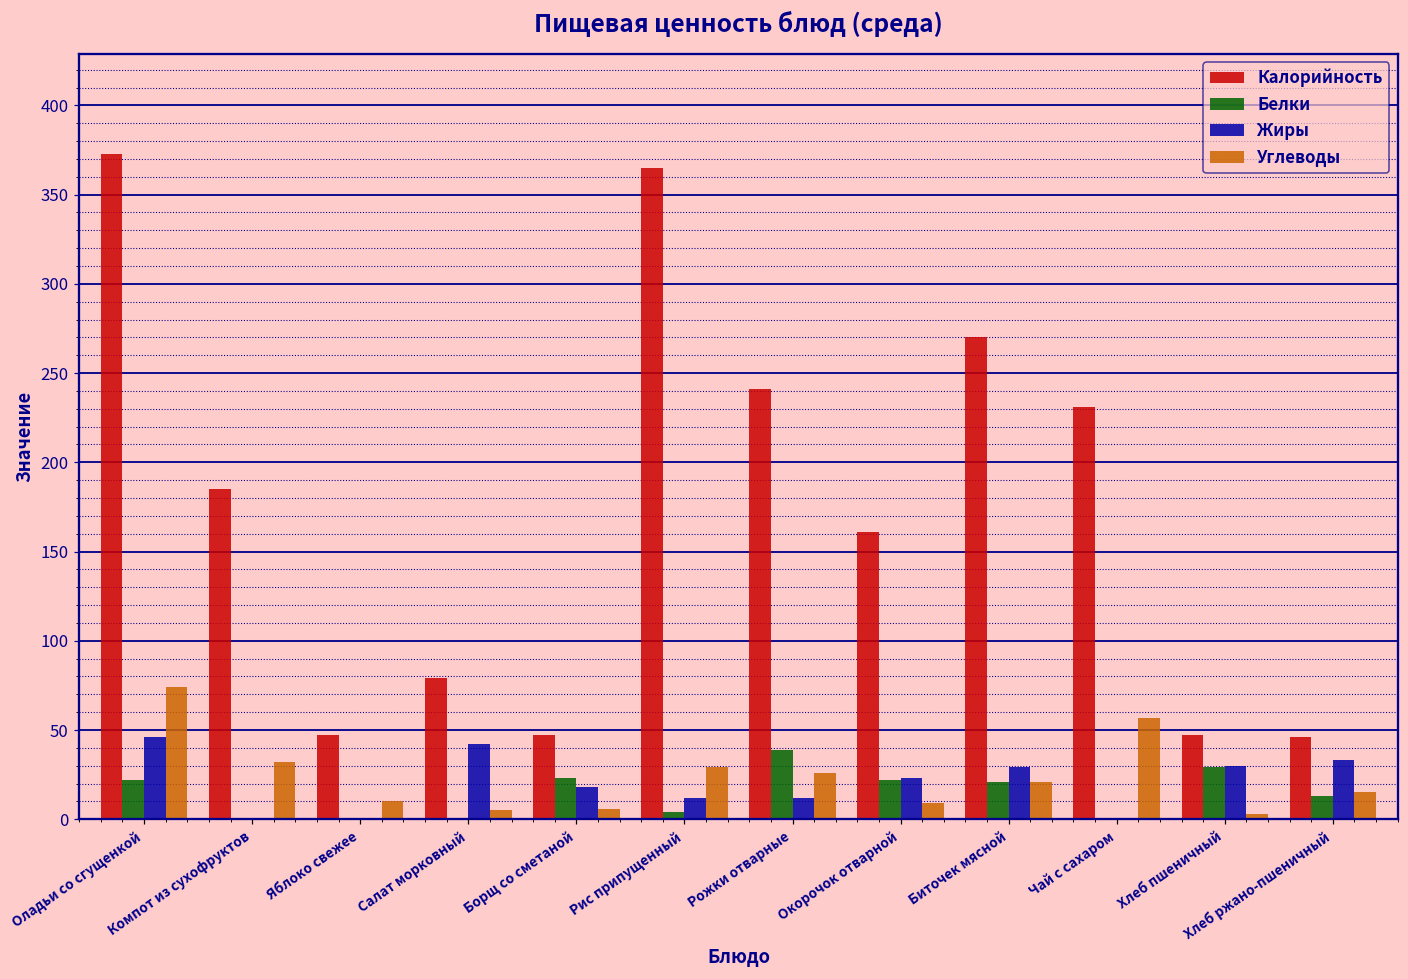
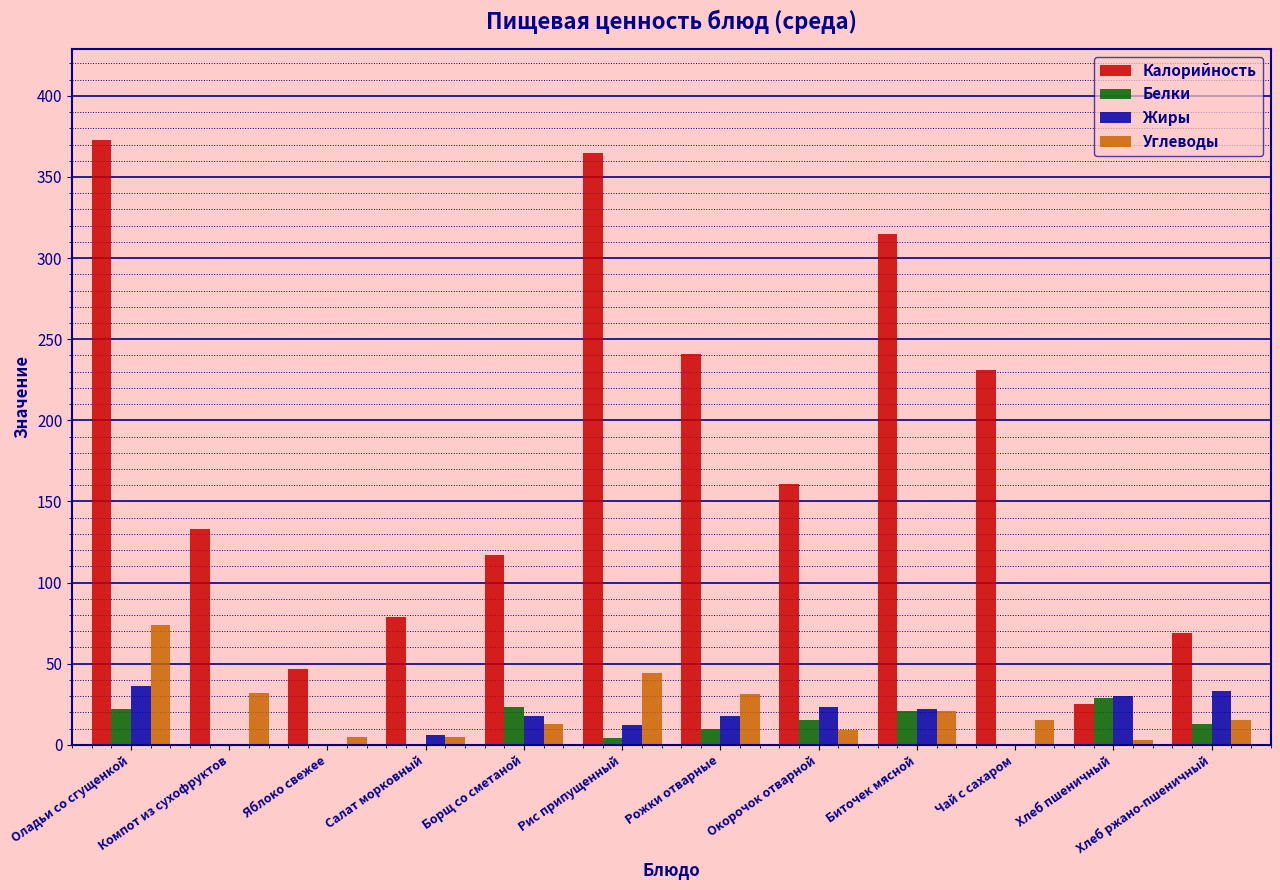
  {
    "Калорийность": {
      "Оладьи со сгущенкой": 373,
-     "Компот из сухофруктов": 185,
+     "Компот из сухофруктов": 133,
      "Яблоко свежее": 47,
      "Салат морковный": 79,
-     "Борщ со сметаной": 47,
+     "Борщ со сметаной": 117,
      "Рис припущенный": 365,
      "Рожки отварные": 241,
      "Окорочок отварной": 161,
-     "Биточек мясной": 270,
+     "Биточек мясной": 315,
      "Чай с сахаром": 231,
-     "Хлеб пшеничный": 47,
-     "Хлеб ржано-пшеничный": 46
+     "Хлеб пшеничный": 25,
+     "Хлеб ржано-пшеничный": 69
    },
    "Белки": {
      "Оладьи со сгущенкой": 22,
      "Компот из сухофруктов": 0,
      "Яблоко свежее": 0,
      "Салат морковный": 0,
      "Борщ со сметаной": 23,
      "Рис припущенный": 4,
-     "Рожки отварные": 39,
-     "Окорочок отварной": 22,
+     "Рожки отварные": 10,
+     "Окорочок отварной": 15,
      "Биточек мясной": 21,
      "Чай с сахаром": 0,
      "Хлеб пшеничный": 29,
      "Хлеб ржано-пшеничный": 13
    },
    "Жиры": {
-     "Оладьи со сгущенкой": 46,
+     "Оладьи со сгущенкой": 36,
      "Компот из сухофруктов": 0,
      "Яблоко свежее": 0,
-     "Салат морковный": 42,
+     "Салат морковный": 6,
      "Борщ со сметаной": 18,
      "Рис припущенный": 12,
-     "Рожки отварные": 12,
+     "Рожки отварные": 18,
      "Окорочок отварной": 23,
-     "Биточек мясной": 29,
+     "Биточек мясной": 22,
      "Чай с сахаром": 0,
      "Хлеб пшеничный": 30,
      "Хлеб ржано-пшеничный": 33
    },
    "Углеводы": {
      "Оладьи со сгущенкой": 74,
      "Компот из сухофруктов": 32,
-     "Яблоко свежее": 10,
+     "Яблоко свежее": 5,
      "Салат морковный": 5,
-     "Борщ со сметаной": 6,
-     "Рис припущенный": 29,
-     "Рожки отварные": 26,
+     "Борщ со сметаной": 13,
+     "Рис припущенный": 44,
+     "Рожки отварные": 31,
      "Окорочок отварной": 9,
      "Биточек мясной": 21,
-     "Чай с сахаром": 57,
+     "Чай с сахаром": 15,
      "Хлеб пшеничный": 3,
      "Хлеб ржано-пшеничный": 15
    }
  }
